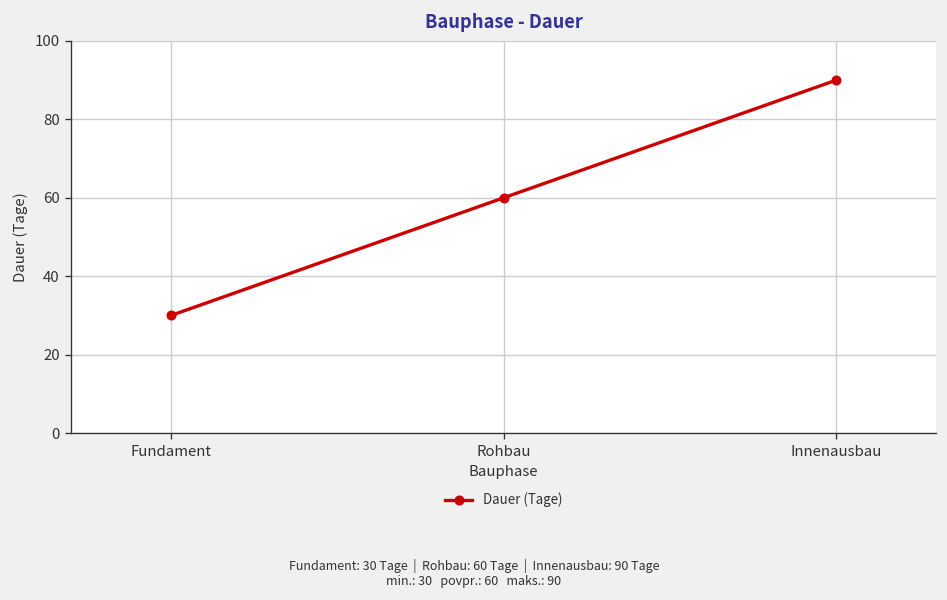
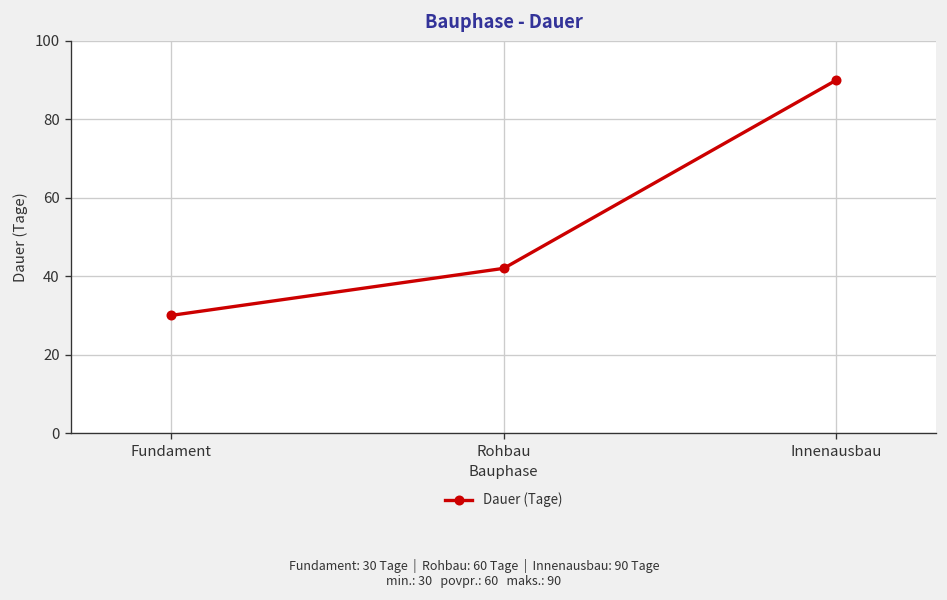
  {
    "Fundament": 30,
-   "Rohbau": 60,
+   "Rohbau": 42,
    "Innenausbau": 90
  }
